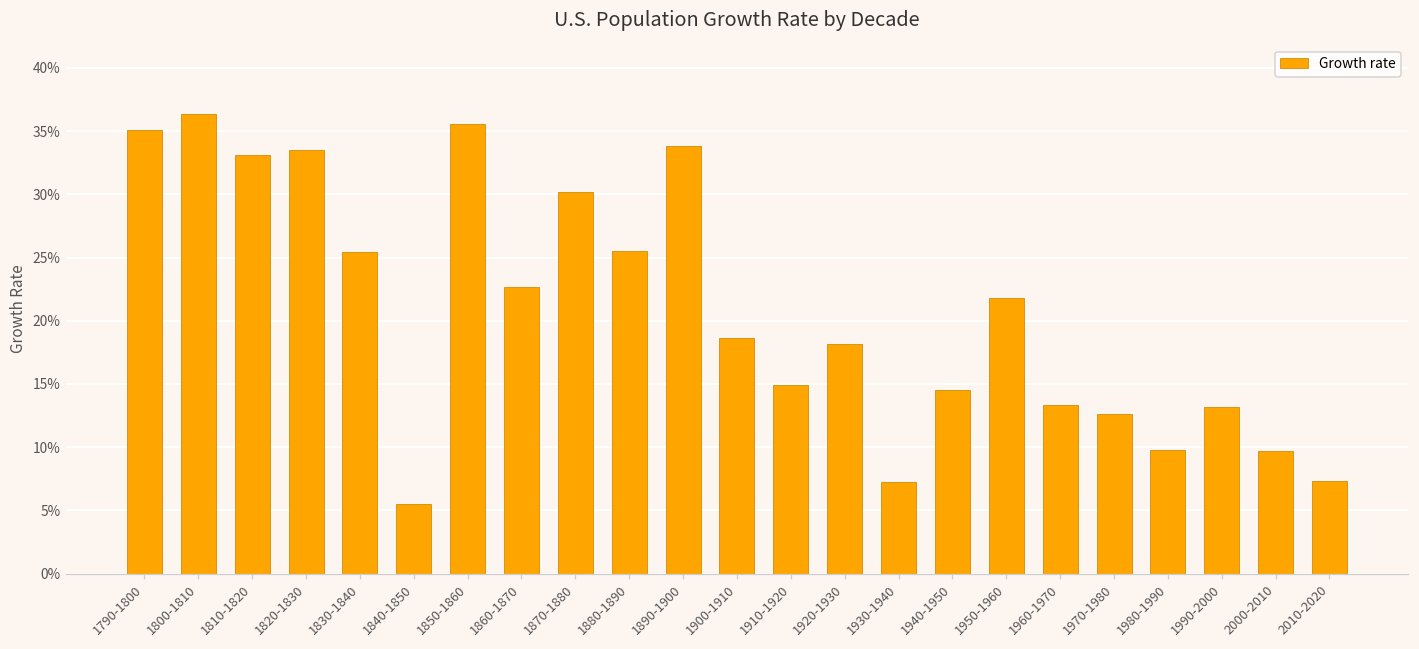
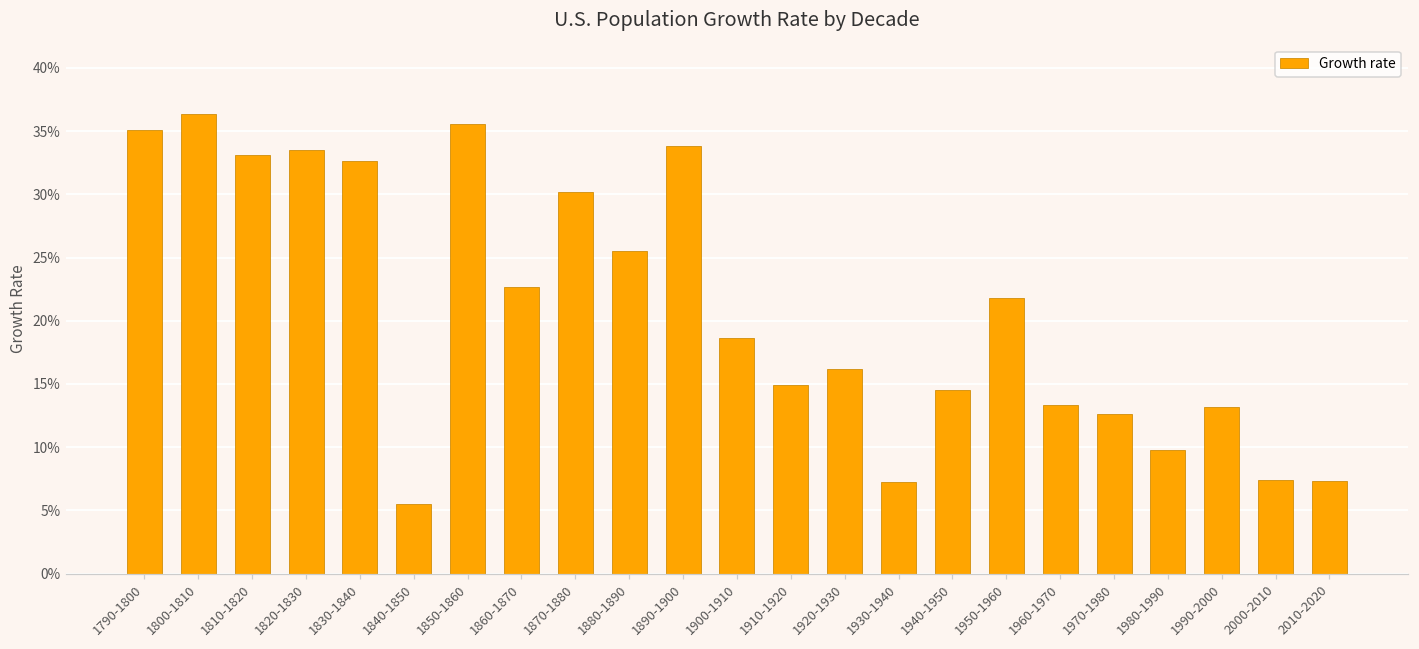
  {
    "1790-1800": "35.1%",
    "1800-1810": "36.4%",
    "1810-1820": "33.1%",
    "1820-1830": "33.5%",
-   "1830-1840": "25.4%",
+   "1830-1840": "32.7%",
    "1840-1850": "5.5%",
    "1850-1860": "35.6%",
    "1860-1870": "22.6%",
    "1870-1880": "30.2%",
    "1880-1890": "25.5%",
    "1890-1900": "33.8%",
    "1900-1910": "18.7%",
    "1910-1920": "15.0%",
-   "1920-1930": "18.2%",
+   "1920-1930": "16.2%",
    "1930-1940": "7.3%",
    "1940-1950": "14.5%",
    "1950-1960": "21.8%",
    "1960-1970": "13.3%",
    "1970-1980": "12.6%",
    "1980-1990": "9.8%",
    "1990-2000": "13.2%",
-   "2000-2010": "9.7%",
+   "2000-2010": "7.4%",
    "2010-2020": "7.4%"
  }
